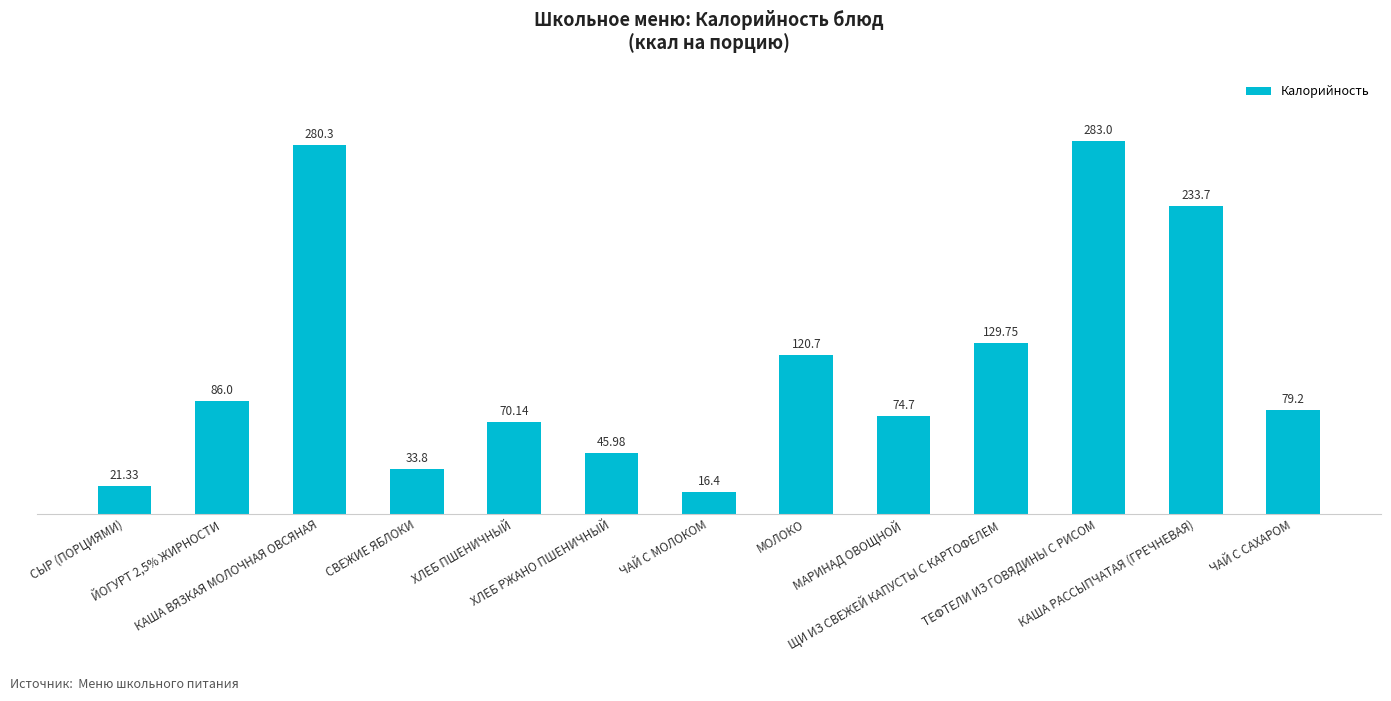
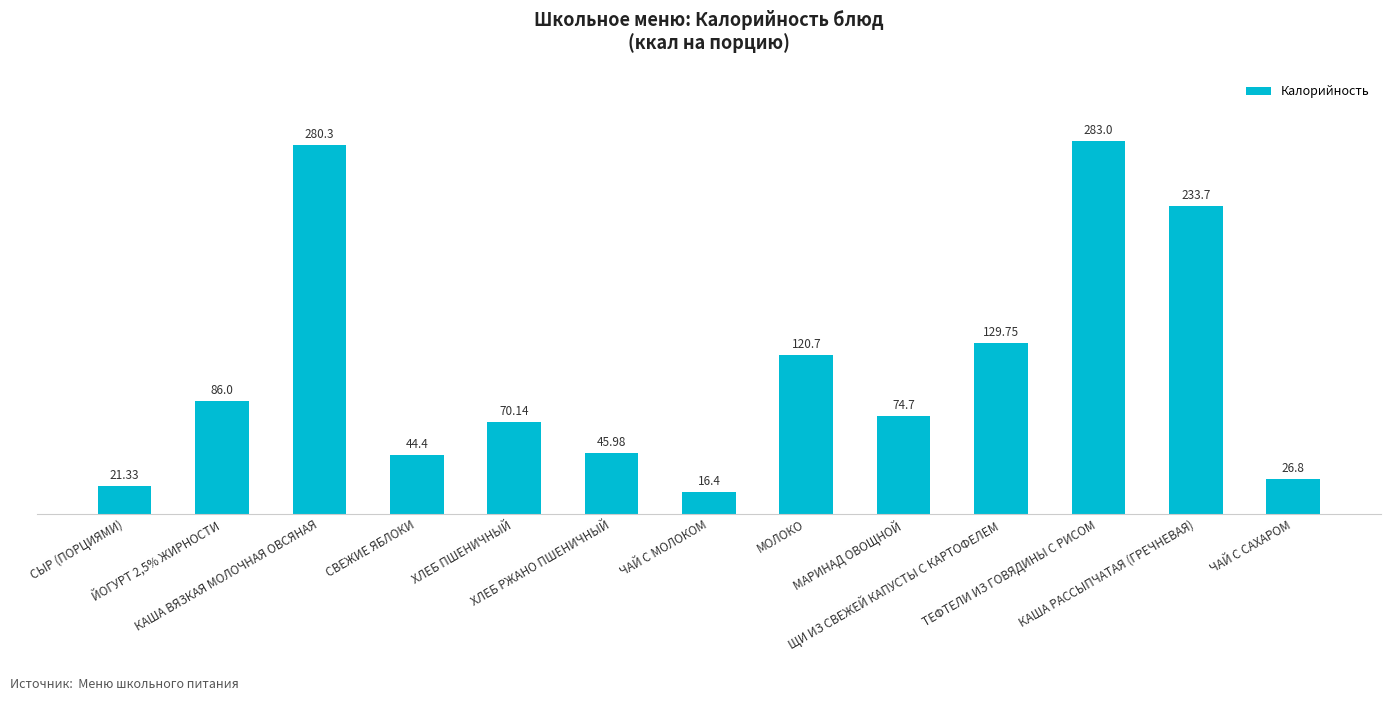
  {
    "СЫР (ПОРЦИЯМИ)": 21.33,
    "ЙОГУРТ 2,5% ЖИРНОСТИ": 86.0,
    "КАША ВЯЗКАЯ МОЛОЧНАЯ ОВСЯНАЯ": 280.3,
-   "СВЕЖИЕ ЯБЛОКИ": 33.8,
+   "СВЕЖИЕ ЯБЛОКИ": 44.4,
    "ХЛЕБ ПШЕНИЧНЫЙ": 70.14,
    "ХЛЕБ РЖАНО ПШЕНИЧНЫЙ": 45.98,
    "ЧАЙ С МОЛОКОМ": 16.4,
    "МОЛОКО": 120.7,
    "МАРИНАД ОВОЩНОЙ": 74.7,
    "ЩИ ИЗ СВЕЖЕЙ КАПУСТЫ С КАРТОФЕЛЕМ": 129.75,
    "ТЕФТЕЛИ ИЗ ГОВЯДИНЫ С РИСОМ": 283.0,
    "КАША РАССЫПЧАТАЯ (ГРЕЧНЕВАЯ)": 233.7,
-   "ЧАЙ С САХАРОМ": 79.2
+   "ЧАЙ С САХАРОМ": 26.8
  }
